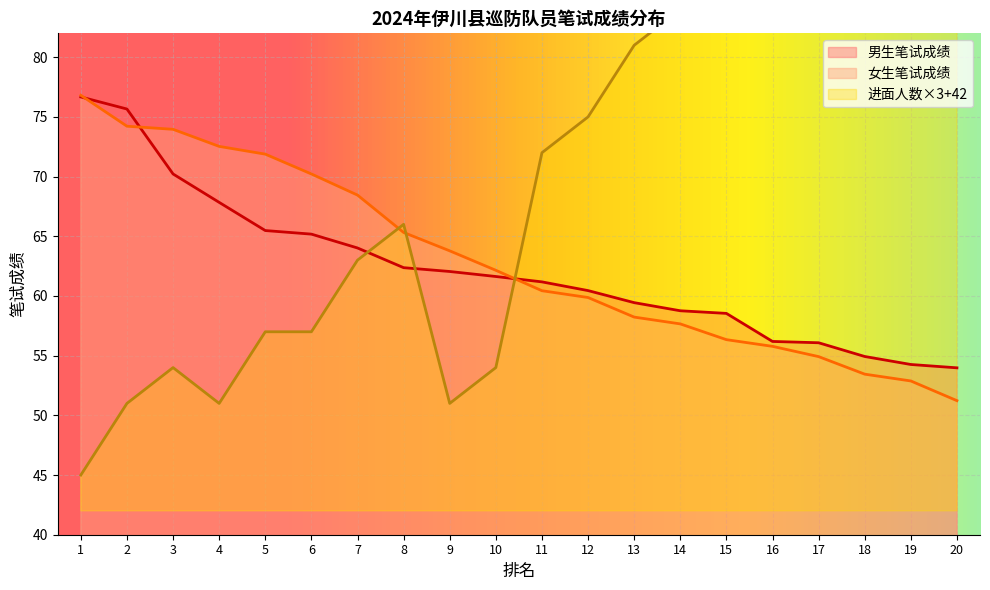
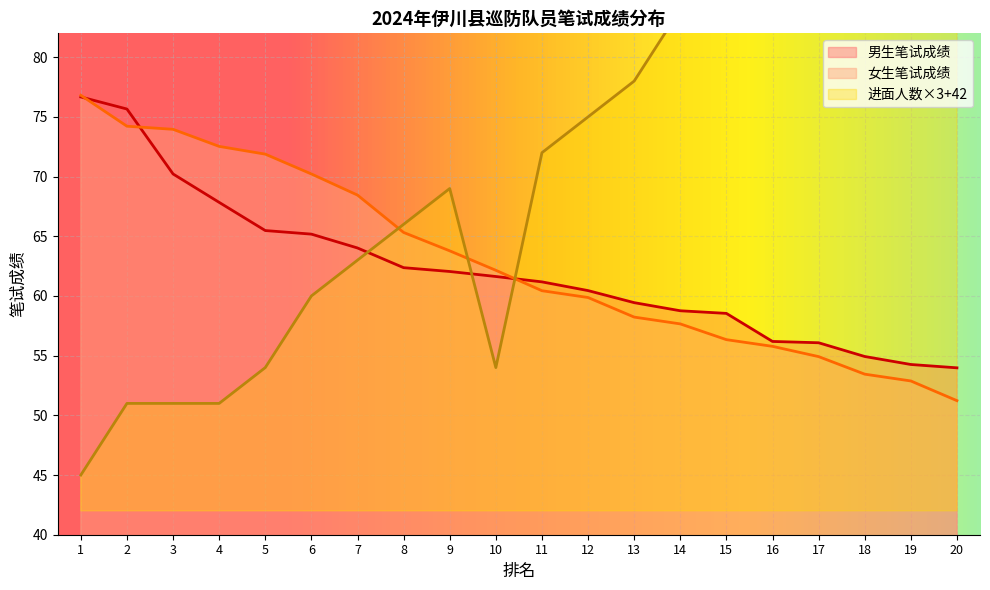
  {
    "进面人数×3+42": {
      "1": 45.0,
      "2": 51.0,
-     "3": 54.0,
+     "3": 51.0,
      "4": 51.0,
-     "5": 57.0,
-     "6": 57.0,
+     "5": 54.0,
+     "6": 60.0,
      "7": 63.0,
      "8": 66.0,
-     "9": 51.0,
+     "9": 69.0,
      "10": 54.0,
      "11": 72.0,
      "12": 75.0,
-     "13": 81.0
+     "13": 78.0
    }
  }
